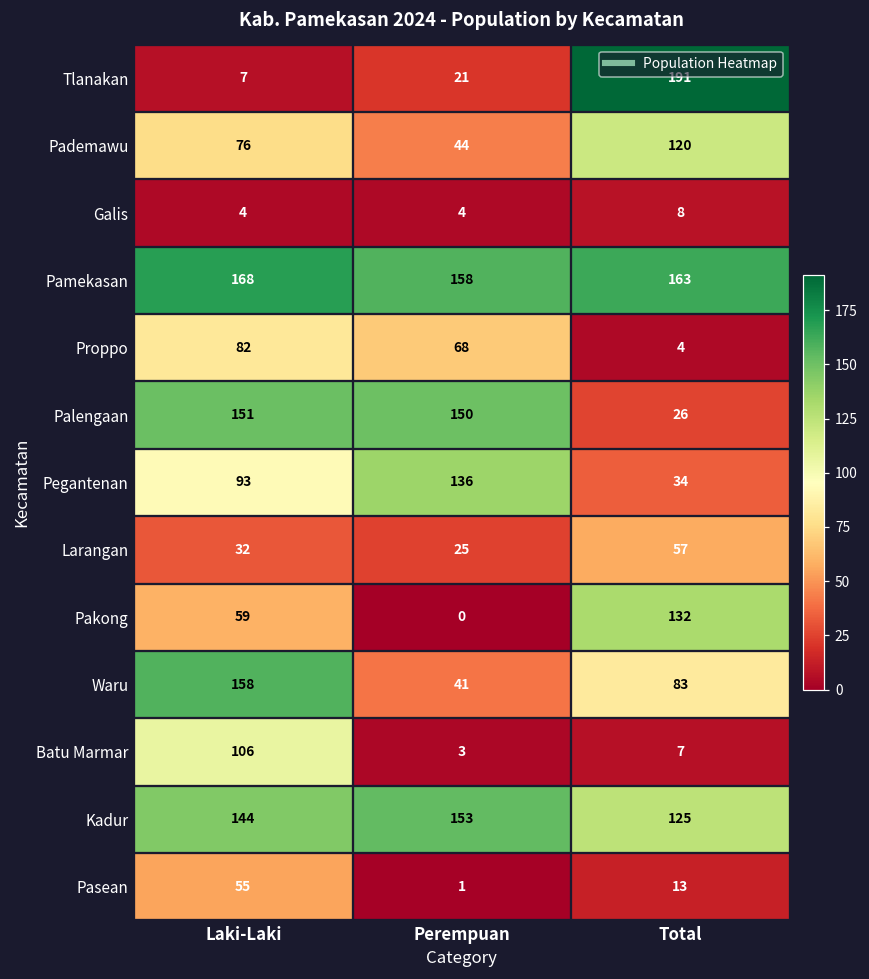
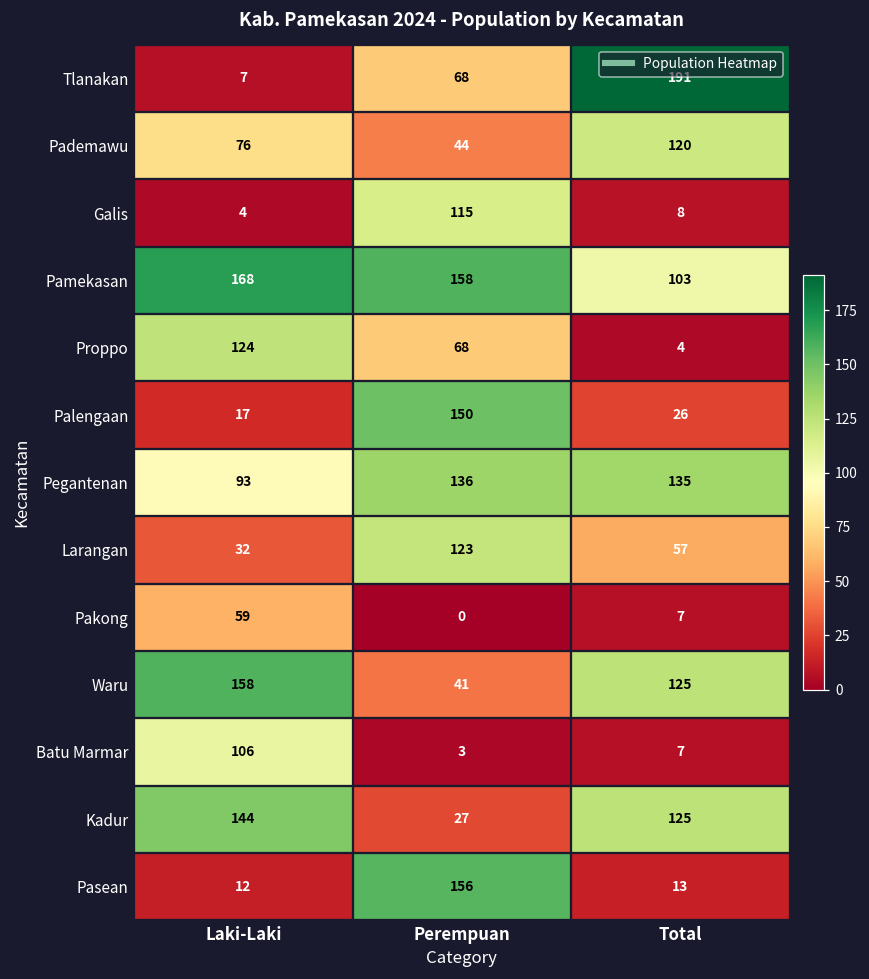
  {
    "Tlanakan": {
      "Laki-Laki": 7,
-     "Perempuan": 21
+     "Perempuan": 68
    },
    "Pademawu": {
      "Laki-Laki": 76,
      "Perempuan": 44,
      "Total": 120
    },
    "Galis": {
      "Laki-Laki": 4,
-     "Perempuan": 4,
+     "Perempuan": 115,
      "Total": 8
    },
    "Pamekasan": {
      "Laki-Laki": 168,
      "Perempuan": 158,
-     "Total": 163
+     "Total": 103
    },
    "Proppo": {
-     "Laki-Laki": 82,
+     "Laki-Laki": 124,
      "Perempuan": 68,
      "Total": 4
    },
    "Palengaan": {
-     "Laki-Laki": 151,
+     "Laki-Laki": 17,
      "Perempuan": 150,
      "Total": 26
    },
    "Pegantenan": {
      "Laki-Laki": 93,
      "Perempuan": 136,
-     "Total": 34
+     "Total": 135
    },
    "Larangan": {
      "Laki-Laki": 32,
-     "Perempuan": 25,
+     "Perempuan": 123,
      "Total": 57
    },
    "Pakong": {
      "Laki-Laki": 59,
      "Perempuan": 0,
-     "Total": 132
+     "Total": 7
    },
    "Waru": {
      "Laki-Laki": 158,
      "Perempuan": 41,
-     "Total": 83
+     "Total": 125
    },
    "Batu Marmar": {
      "Laki-Laki": 106,
      "Perempuan": 3,
      "Total": 7
    },
    "Kadur": {
      "Laki-Laki": 144,
-     "Perempuan": 153,
+     "Perempuan": 27,
      "Total": 125
    },
    "Pasean": {
-     "Laki-Laki": 55,
-     "Perempuan": 1,
+     "Laki-Laki": 12,
+     "Perempuan": 156,
      "Total": 13
    }
  }
